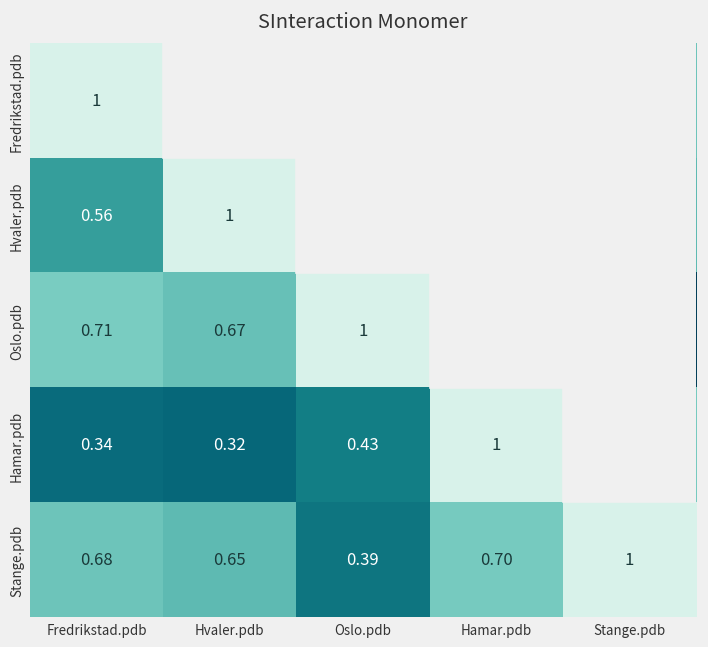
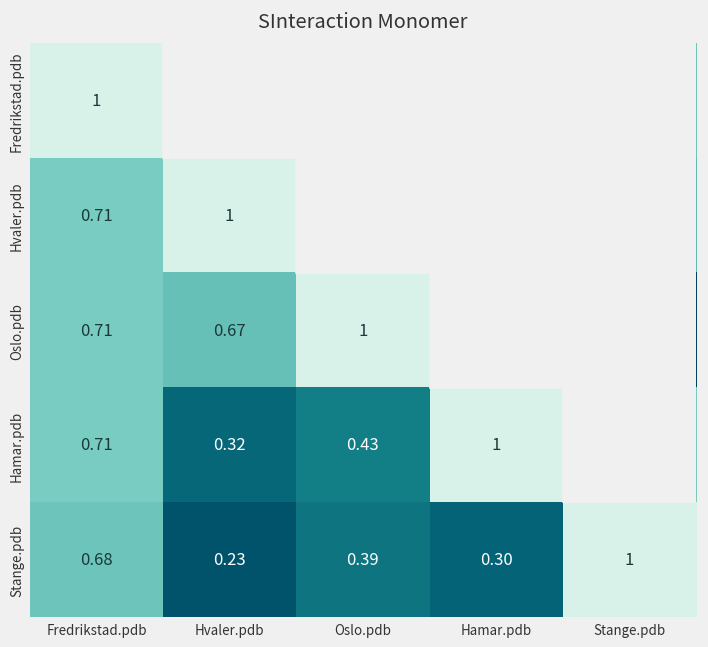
  {
    "Fredrikstad.pdb": {
      "Fredrikstad.pdb": 1
    },
    "Hvaler.pdb": {
-     "Fredrikstad.pdb": 0.56,
+     "Fredrikstad.pdb": 0.71,
      "Hvaler.pdb": 1
    },
    "Oslo.pdb": {
      "Fredrikstad.pdb": 0.71,
      "Hvaler.pdb": 0.67,
      "Oslo.pdb": 1
    },
    "Hamar.pdb": {
-     "Fredrikstad.pdb": 0.34,
+     "Fredrikstad.pdb": 0.71,
      "Hvaler.pdb": 0.32,
      "Oslo.pdb": 0.43,
      "Hamar.pdb": 1
    },
    "Stange.pdb": {
      "Fredrikstad.pdb": 0.68,
-     "Hvaler.pdb": 0.65,
+     "Hvaler.pdb": 0.23,
      "Oslo.pdb": 0.39,
-     "Hamar.pdb": 0.70,
+     "Hamar.pdb": 0.30,
      "Stange.pdb": 1
    }
  }
